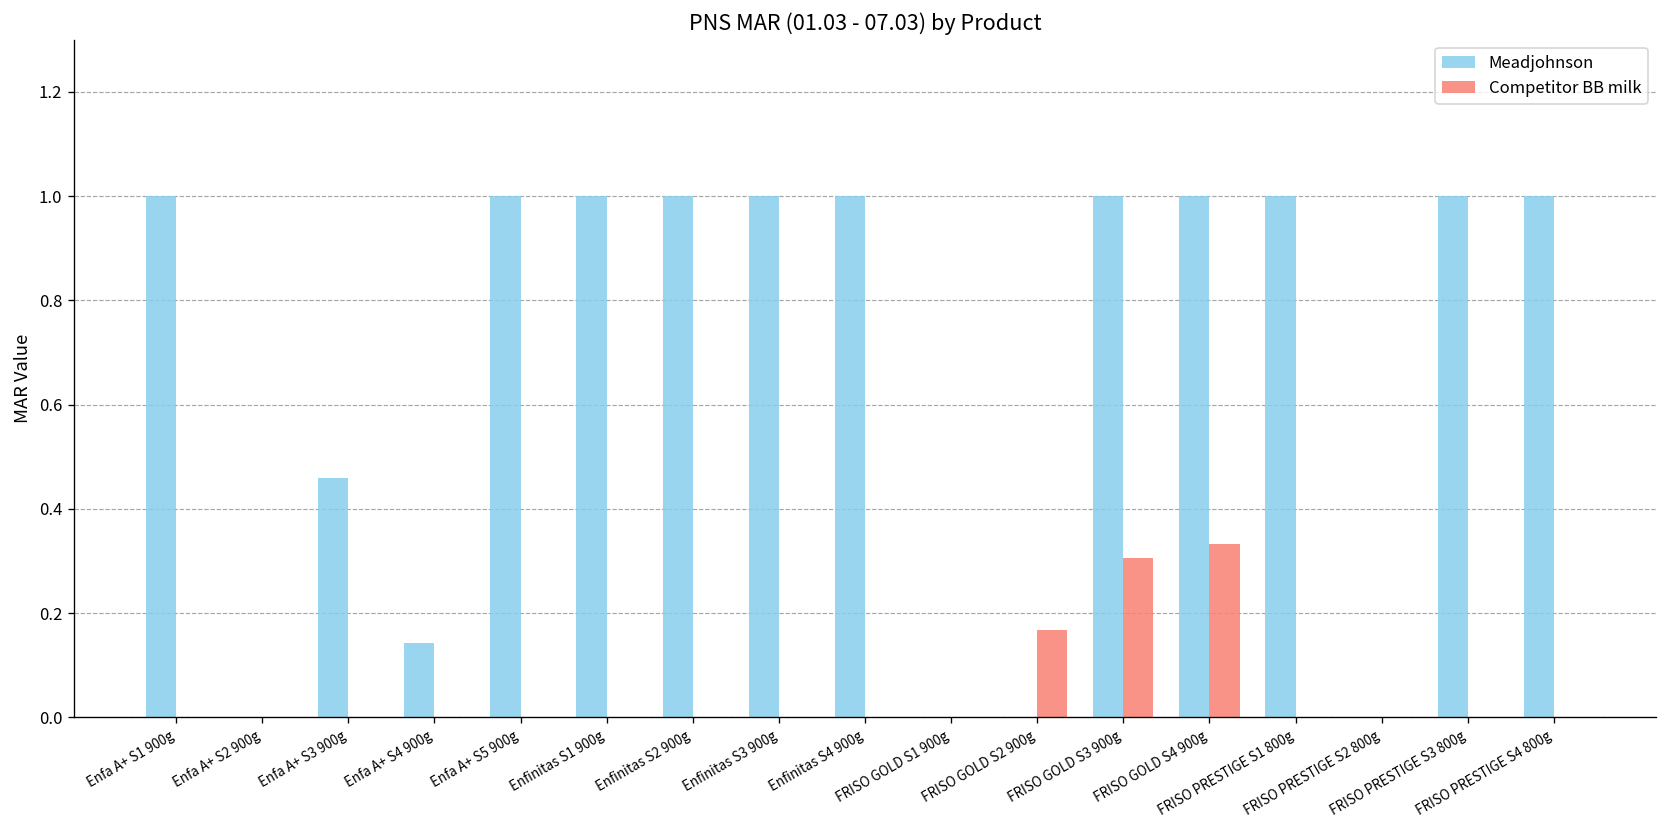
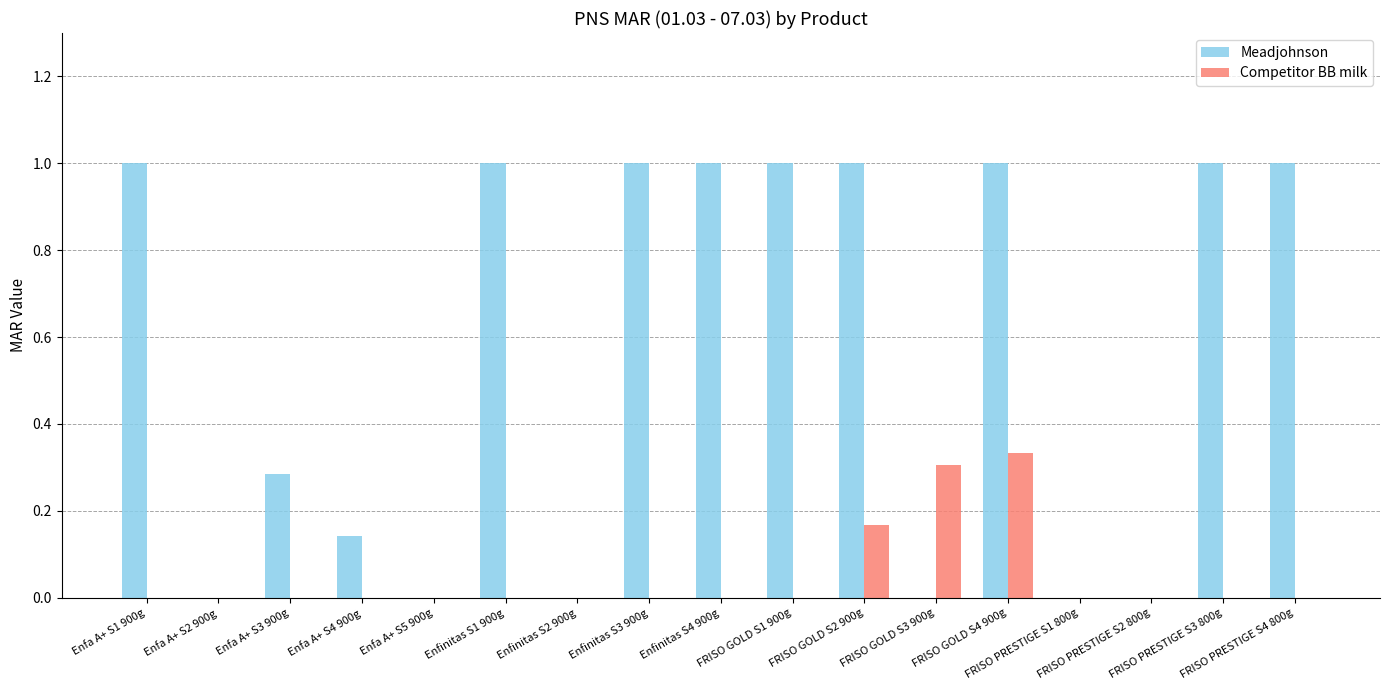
  {
    "Meadjohnson": {
      "Enfa A+ S1 900g": 1.00,
      "Enfa A+ S2 900g": 0.00,
-     "Enfa A+ S3 900g": 0.46,
+     "Enfa A+ S3 900g": 0.29,
      "Enfa A+ S4 900g": 0.14,
-     "Enfa A+ S5 900g": 1,
+     "Enfa A+ S5 900g": 0,
      "Enfinitas S1 900g": 1.00,
-     "Enfinitas S2 900g": 1,
+     "Enfinitas S2 900g": 0,
      "Enfinitas S3 900g": 1.00,
      "Enfinitas S4 900g": 1.00,
-     "FRISO GOLD S1 900g": 0,
-     "FRISO GOLD S2 900g": 0,
-     "FRISO GOLD S3 900g": 1,
+     "FRISO GOLD S1 900g": 1,
+     "FRISO GOLD S2 900g": 1,
+     "FRISO GOLD S3 900g": 0,
      "FRISO GOLD S4 900g": 1.00,
-     "FRISO PRESTIGE S1 800g": 1,
+     "FRISO PRESTIGE S1 800g": 0,
      "FRISO PRESTIGE S2 800g": 0.00,
      "FRISO PRESTIGE S3 800g": 1.00,
      "FRISO PRESTIGE S4 800g": 1.00
    },
    "Competitor BB milk": {
      "Enfa A+ S1 900g": 0.00,
      "Enfa A+ S2 900g": 0.00,
      "Enfa A+ S3 900g": 0.00,
      "Enfa A+ S4 900g": 0.00,
      "Enfa A+ S5 900g": 0.00,
      "Enfinitas S1 900g": 0.00,
      "Enfinitas S2 900g": 0.00,
      "Enfinitas S3 900g": 0.00,
      "Enfinitas S4 900g": 0.00,
      "FRISO GOLD S1 900g": 0.00,
      "FRISO GOLD S2 900g": 0.17,
      "FRISO GOLD S3 900g": 0.31,
      "FRISO GOLD S4 900g": 0.33,
      "FRISO PRESTIGE S1 800g": 0.00,
      "FRISO PRESTIGE S2 800g": 0.00,
      "FRISO PRESTIGE S3 800g": 0.00,
      "FRISO PRESTIGE S4 800g": 0.00
    }
  }
